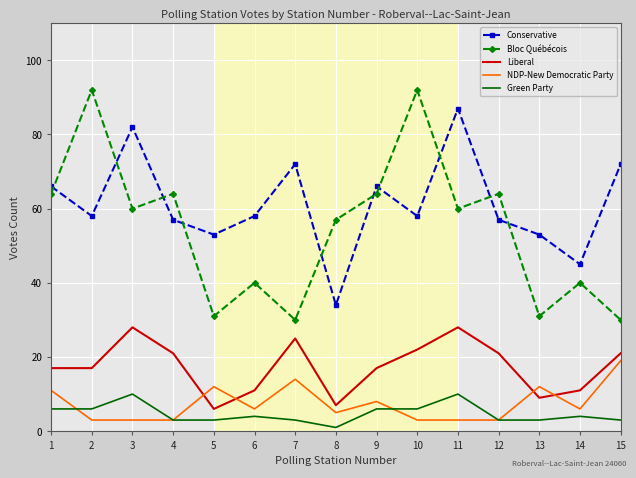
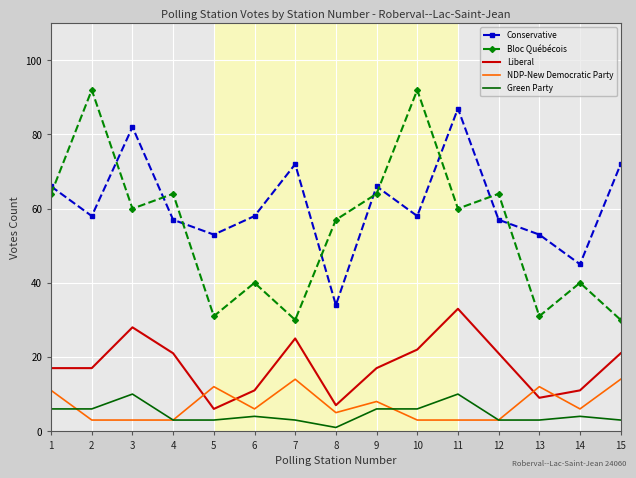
  {
    "Conservative": {
      "1": 66,
      "2": 58,
      "3": 82,
      "4": 57,
      "5": 53,
      "6": 58,
      "7": 72,
      "8": 34,
      "9": 66,
      "10": 58,
      "11": 87,
      "12": 57,
      "13": 53,
      "14": 45,
      "15": 72
    },
    "Liberal": {
      "1": 17,
      "2": 17,
      "3": 28,
      "4": 21,
      "5": 6,
      "6": 11,
      "7": 25,
      "8": 7,
      "9": 17,
      "10": 22,
-     "11": 28,
+     "11": 33,
      "12": 21,
      "13": 9,
      "14": 11,
      "15": 21
    },
    "NDP-New Democratic Party": {
      "1": 11,
      "2": 3,
      "3": 3,
      "5": 12,
      "6": 6,
      "7": 14,
      "8": 5,
      "9": 8,
      "10": 3,
      "11": 3,
      "13": 12,
      "14": 6,
-     "15": 19
+     "15": 14
    }
  }
